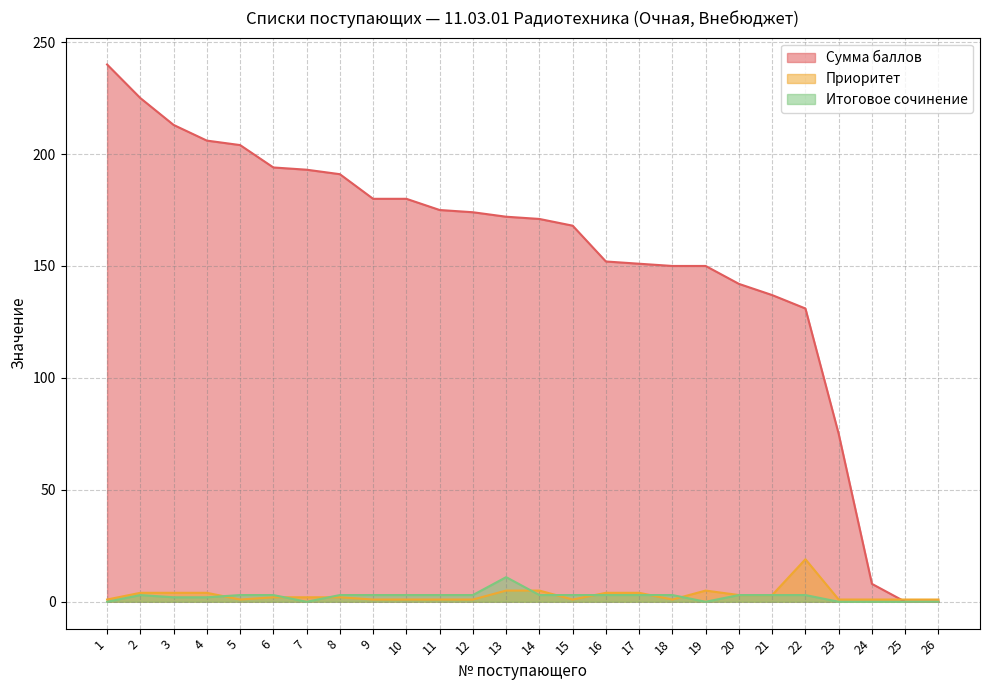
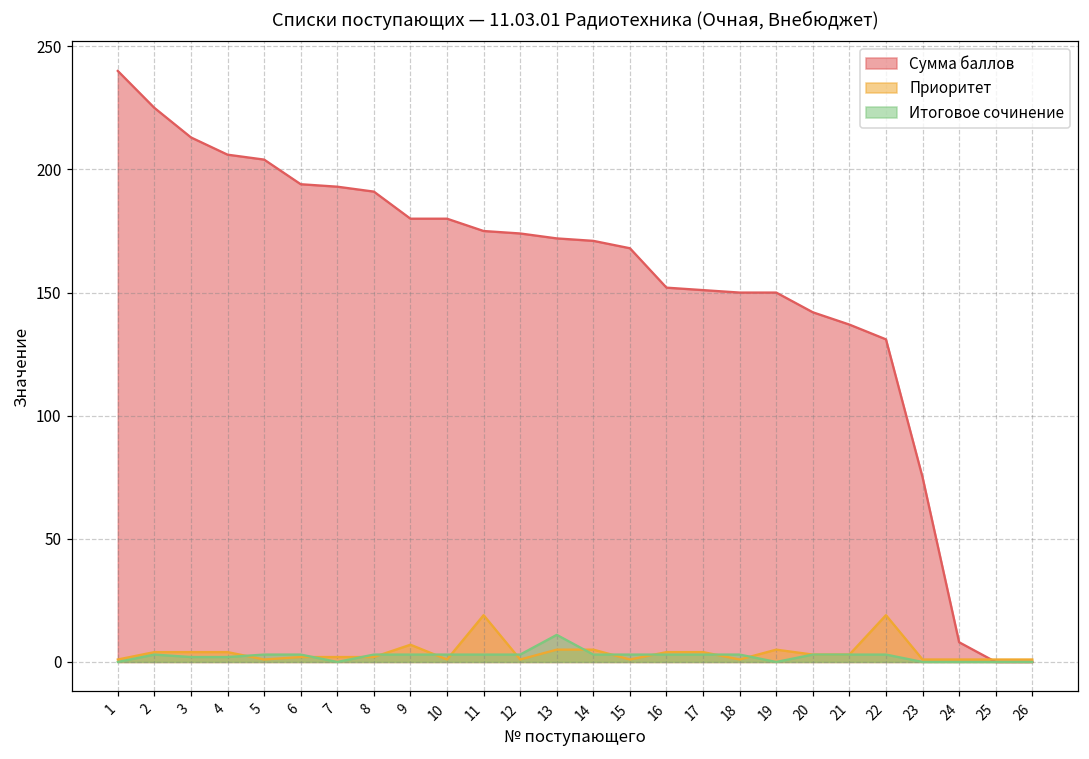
  {
    "Сумма баллов": {
      "1": 240,
      "2": 225,
      "3": 213,
      "4": 206,
      "5": 204,
      "6": 194,
      "7": 193,
      "8": 191,
      "9": 180,
      "10": 180,
      "11": 175,
      "12": 174,
      "13": 172,
      "14": 171,
      "15": 168,
      "16": 152,
      "17": 151,
      "18": 150,
      "19": 150,
      "20": 142,
      "21": 137,
      "22": 131,
      "23": 75,
      "24": 8
    },
    "Приоритет": {
      "3": 4,
      "4": 4,
      "5": 1,
      "7": 2,
-     "9": 1,
+     "9": 7,
      "10": 1,
-     "11": 1,
+     "11": 19,
      "12": 1,
      "13": 5,
      "14": 5,
      "15": 1,
      "18": 1,
      "19": 5,
      "22": 19
    },
    "Итоговое сочинение": {
      "3": 2,
      "4": 2,
      "5": 3,
      "7": 0,
      "9": 3,
      "10": 3,
      "11": 3,
      "12": 3,
      "13": 11,
      "14": 3,
      "15": 3,
      "18": 3,
      "19": 0,
      "22": 3
    }
  }
